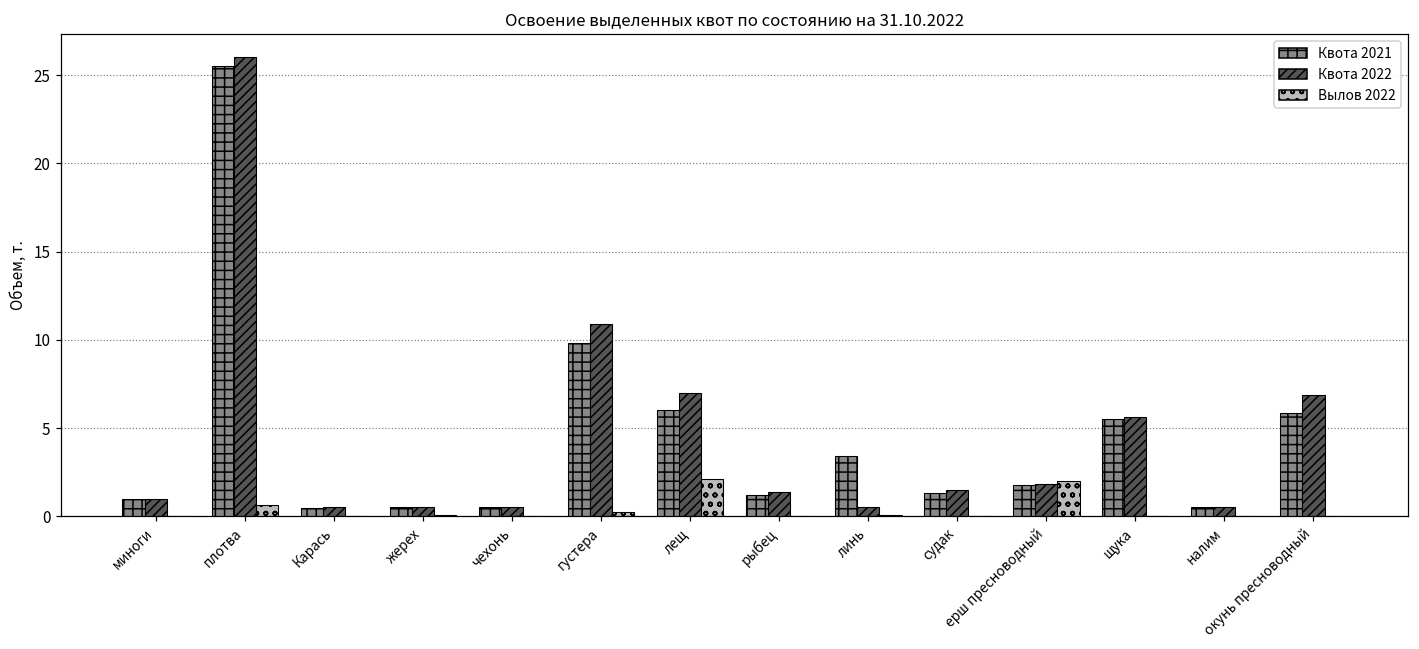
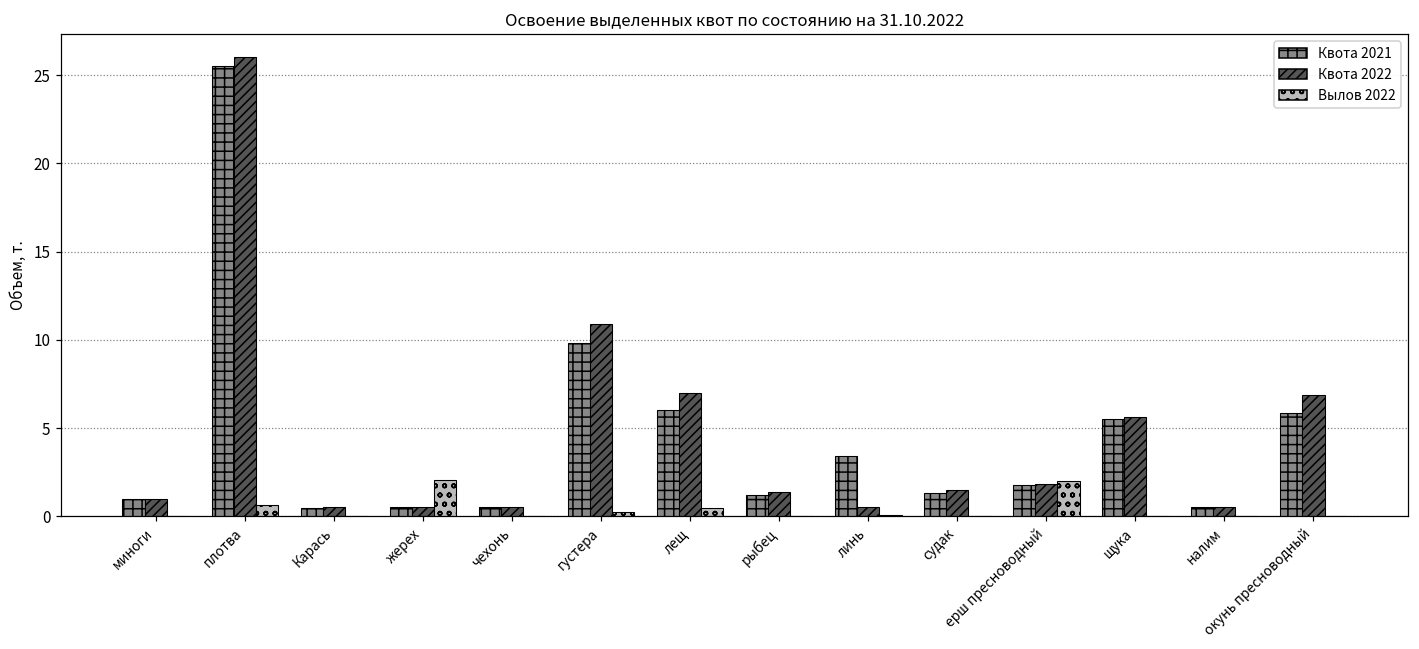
  {
    "Квота 2021": {
      "миноги": 1.0,
      "плотва": 25.5,
      "Карась": 0.5,
      "жерех": 0.6,
      "чехонь": 0.5,
      "густера": 9.8,
      "лещ": 6.0,
      "рыбец": 1.2,
      "линь": 3.4,
      "судак": 1.3,
      "ерш пресноводный": 1.8,
      "щука": 5.5,
      "налим": 0.5,
      "окунь пресноводный": 5.9
    },
    "Квота 2022": {
      "миноги": 1.0,
      "плотва": 26.0,
      "Карась": 0.5,
      "жерех": 0.5,
      "чехонь": 0.5,
      "густера": 10.9,
      "лещ": 7.0,
      "рыбец": 1.4,
      "линь": 0.5,
      "судак": 1.5,
      "ерш пресноводный": 1.9,
      "щука": 5.6,
      "налим": 0.5,
      "окунь пресноводный": 6.9
    },
    "Вылов 2022": {
      "миноги": 0.0,
      "плотва": 0.6,
-     "жерех": 0.1,
+     "жерех": 2.1,
      "чехонь": 0.0,
      "густера": 0.3,
-     "лещ": 2.1,
+     "лещ": 0.5,
      "ерш пресноводный": 2.0,
      "налим": 0.0,
      "окунь пресноводный": 0.0
    }
  }
